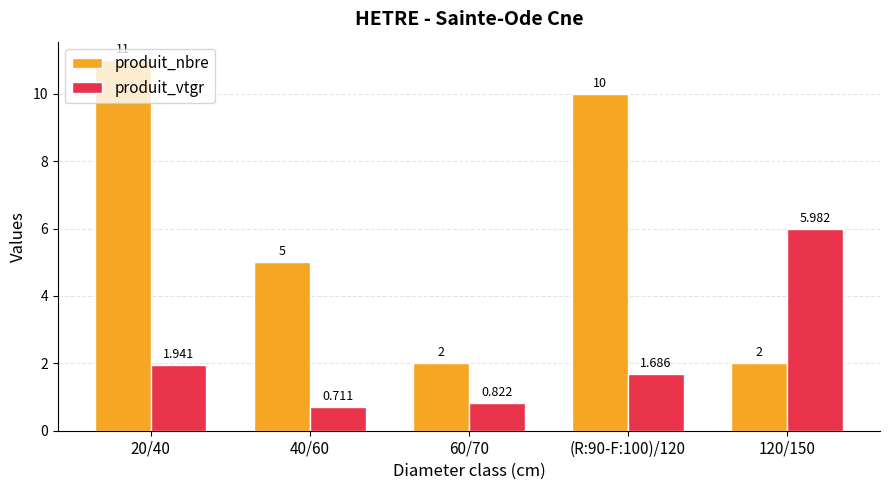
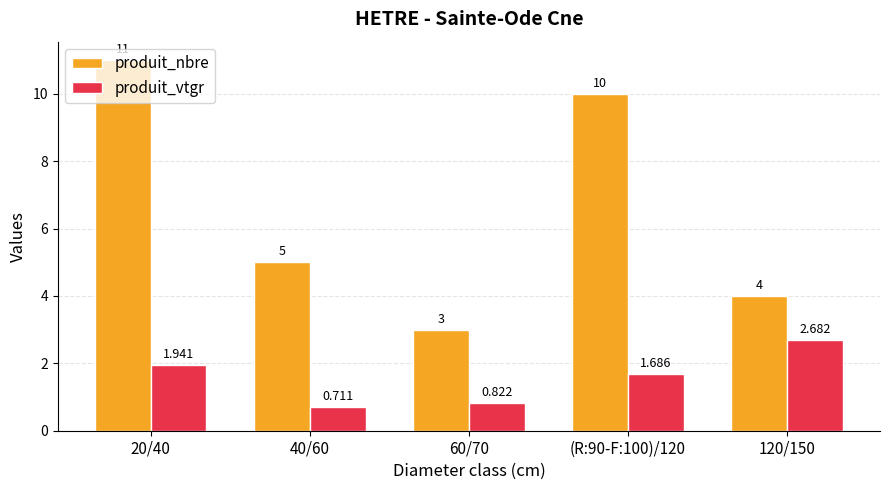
  {
    "produit_nbre": {
      "40/60": 5,
-     "60/70": 2,
+     "60/70": 3,
      "(R:90-F:100)/120": 10,
-     "120/150": 2
+     "120/150": 4
    },
    "produit_vtgr": {
      "20/40": 1.941,
      "40/60": 0.711,
      "60/70": 0.822,
      "(R:90-F:100)/120": 1.686,
-     "120/150": 5.982
+     "120/150": 2.682
    }
  }
